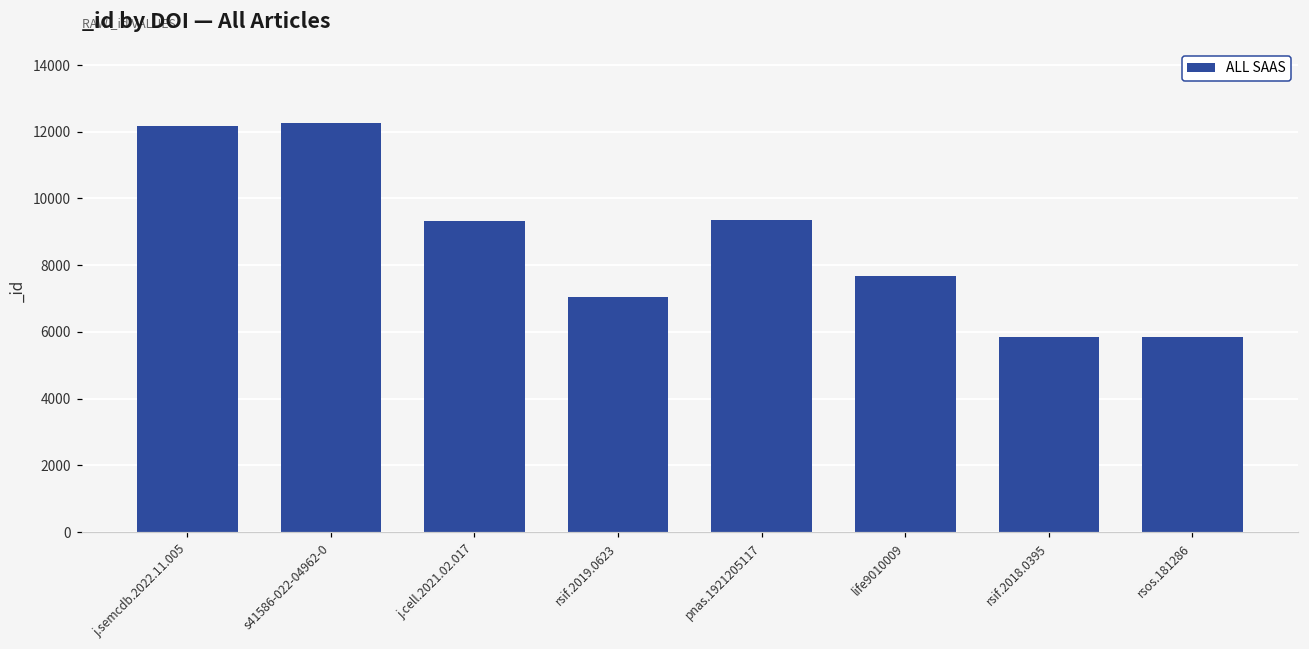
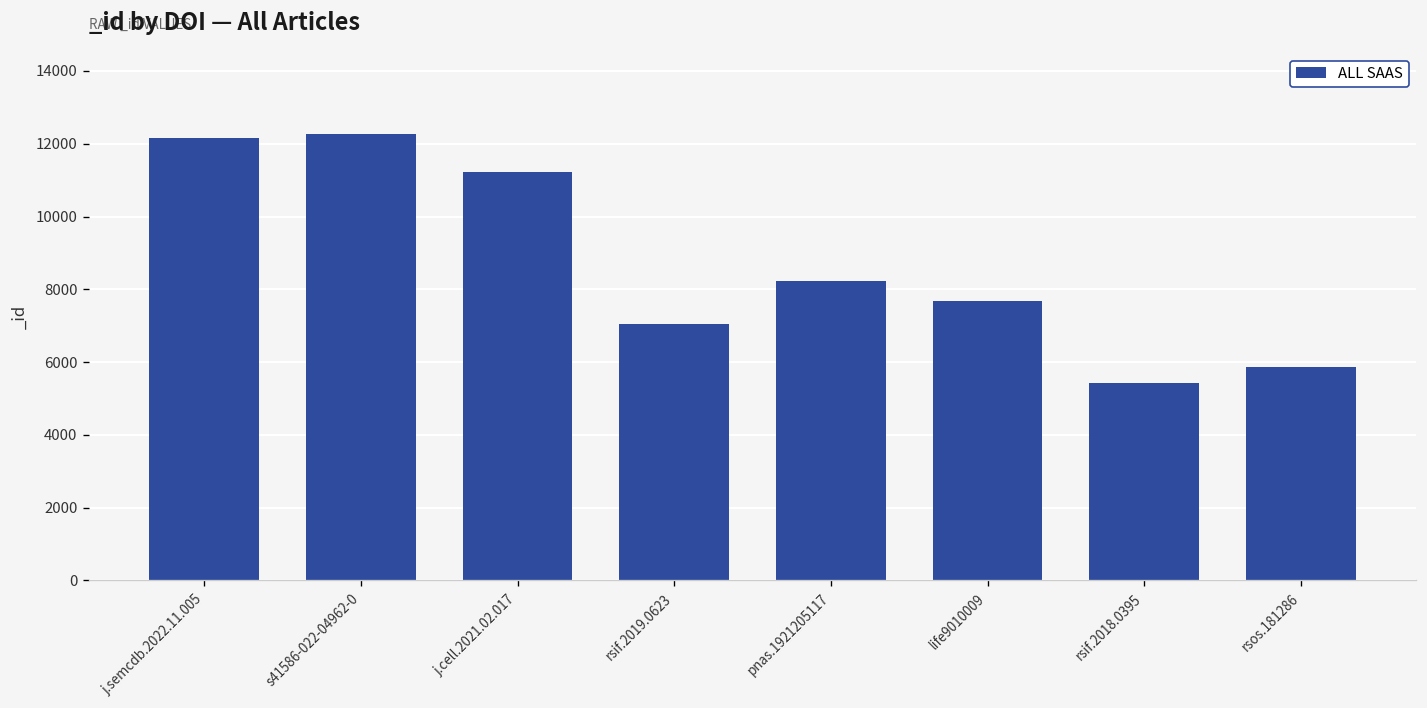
  {
    "j.semcdb.2022.11.005": 12200,
    "s41586-022-04962-0": 12300,
-   "j.cell.2021.02.017": 9300,
+   "j.cell.2021.02.017": 11200,
    "rsif.2019.0623": 7100,
-   "pnas.1921205117": 9400,
+   "pnas.1921205117": 8200,
    "life9010009": 7700,
-   "rsif.2018.0395": 5900,
+   "rsif.2018.0395": 5400,
    "rsos.181286": 5900
  }
